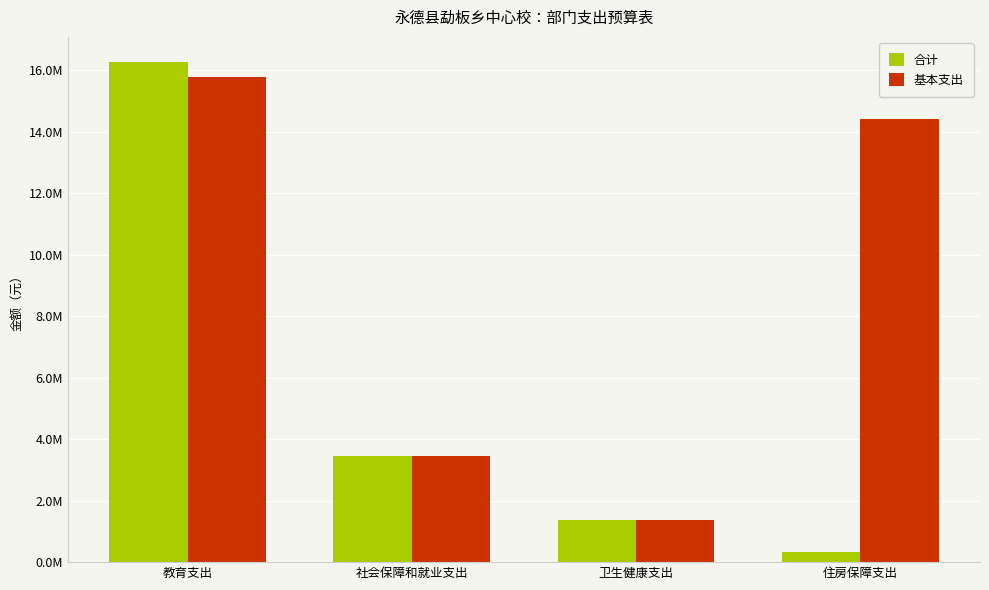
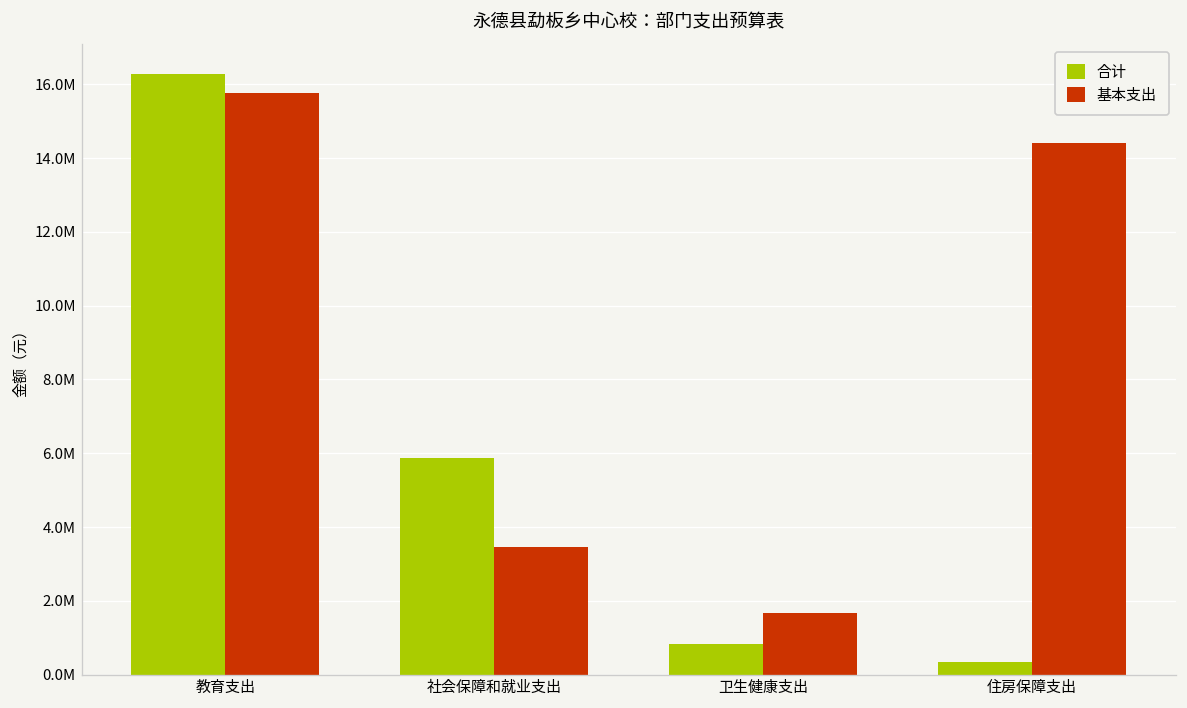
  {
    "合计": {
      "教育支出": 16300000,
-     "社会保障和就业支出": 3400000,
-     "卫生健康支出": 1400000,
+     "社会保障和就业支出": 5900000,
+     "卫生健康支出": 800000,
      "住房保障支出": 300000
    },
    "基本支出": {
      "教育支出": 15800000,
      "社会保障和就业支出": 3400000,
-     "卫生健康支出": 1400000,
+     "卫生健康支出": 1700000,
      "住房保障支出": 14400000
    }
  }
